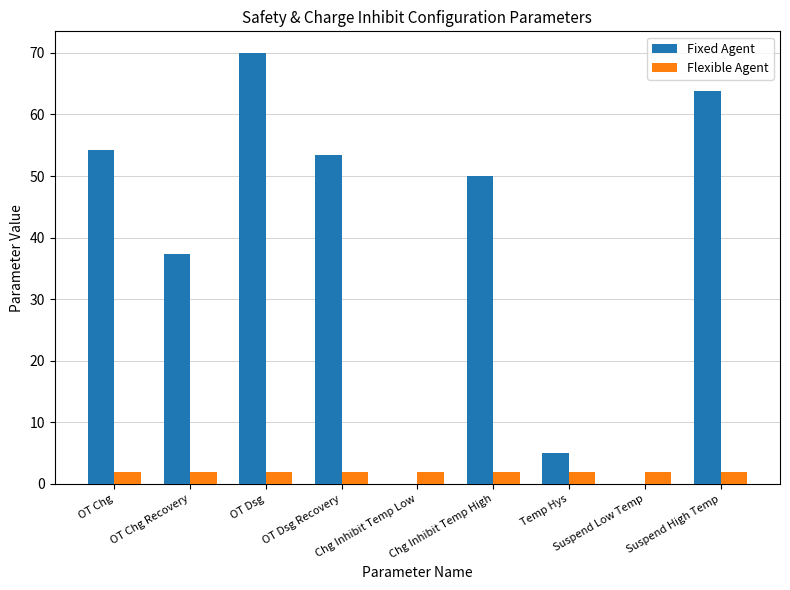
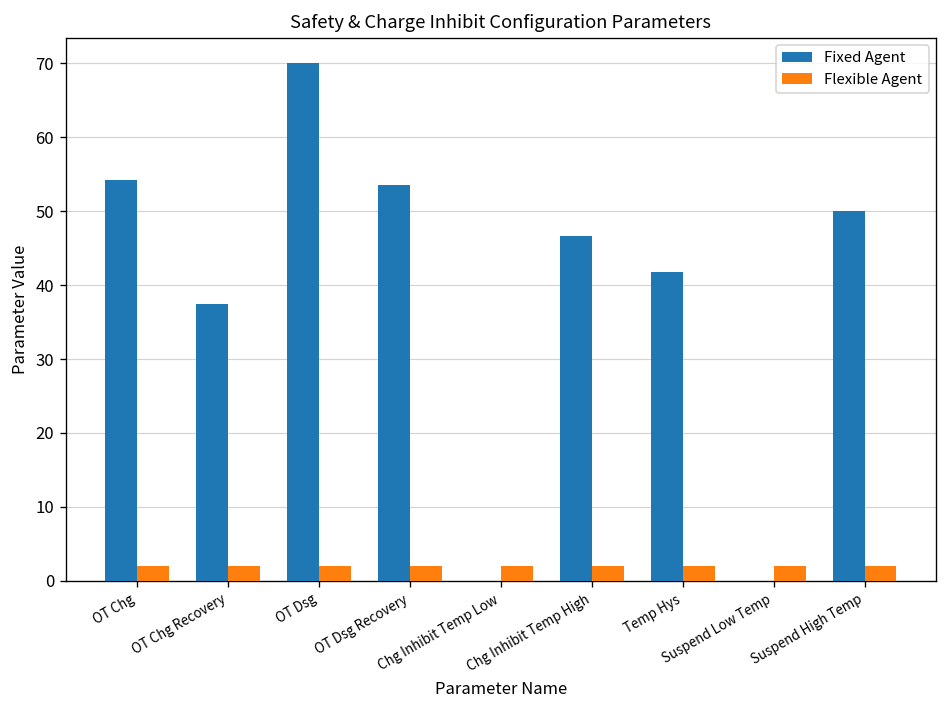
  {
    "Fixed Agent": {
      "OT Chg": 54,
      "OT Chg Recovery": 37,
      "OT Dsg": 70,
      "OT Dsg Recovery": 54,
      "Chg Inhibit Temp Low": 0,
-     "Chg Inhibit Temp High": 50,
-     "Temp Hys": 5,
+     "Chg Inhibit Temp High": 47,
+     "Temp Hys": 42,
      "Suspend Low Temp": 0,
-     "Suspend High Temp": 64
+     "Suspend High Temp": 50
    },
    "Flexible Agent": {
      "OT Chg": 2,
      "OT Chg Recovery": 2,
      "OT Dsg": 2,
      "OT Dsg Recovery": 2,
      "Chg Inhibit Temp Low": 2,
      "Chg Inhibit Temp High": 2,
      "Temp Hys": 2,
      "Suspend Low Temp": 2,
      "Suspend High Temp": 2
    }
  }
